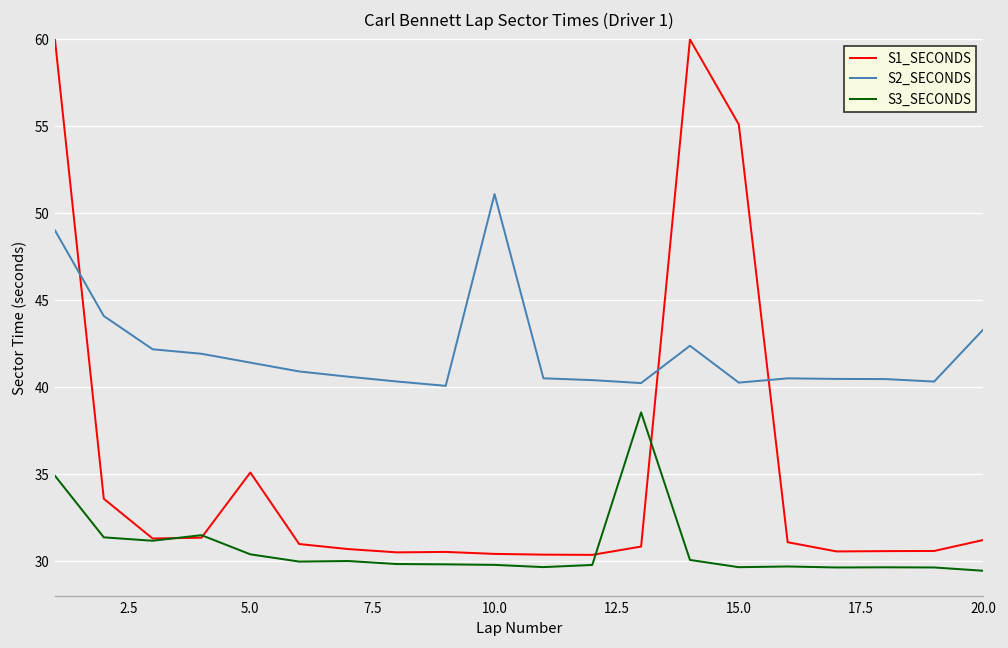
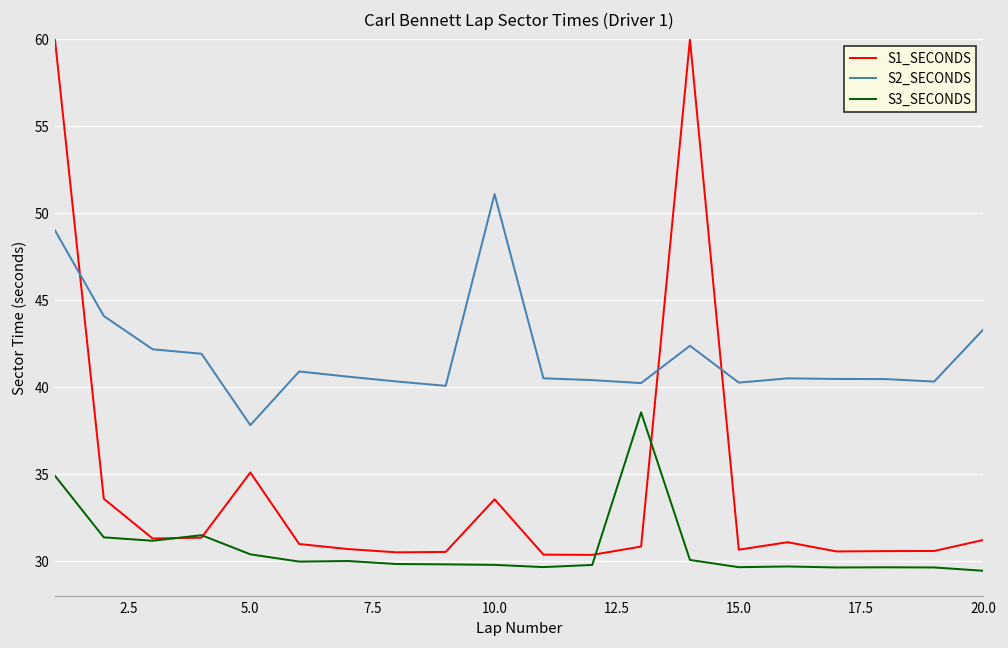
  {
    "S1_SECONDS": {
      "5.0": 35.1,
-     "10.0": 30.4,
-     "15.0": 55.1,
+     "10.0": 33.6,
+     "15.0": 30.7,
      "20.0": 31.2
    },
    "S2_SECONDS": {
-     "5.0": 41.4,
+     "5.0": 37.8,
      "10.0": 51.1,
      "15.0": 40.3,
      "20.0": 43.3
    },
    "S3_SECONDS": {
      "5.0": 30.4,
      "10.0": 29.8,
      "15.0": 29.7,
      "20.0": 29.4
    }
  }
